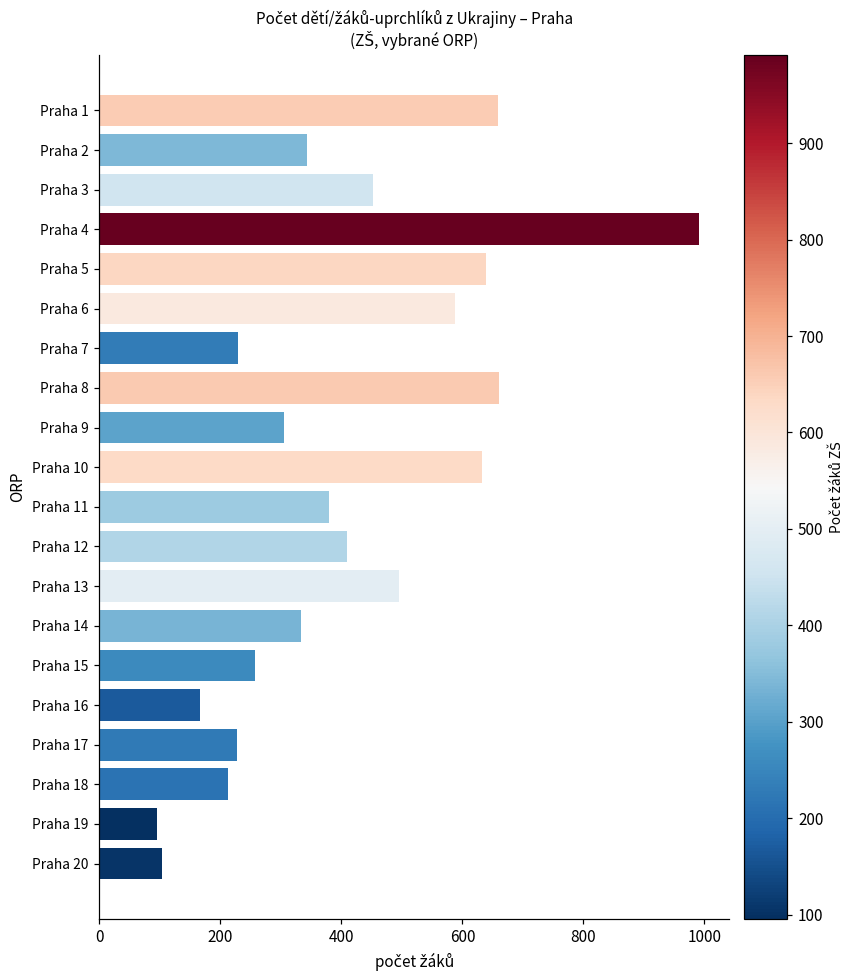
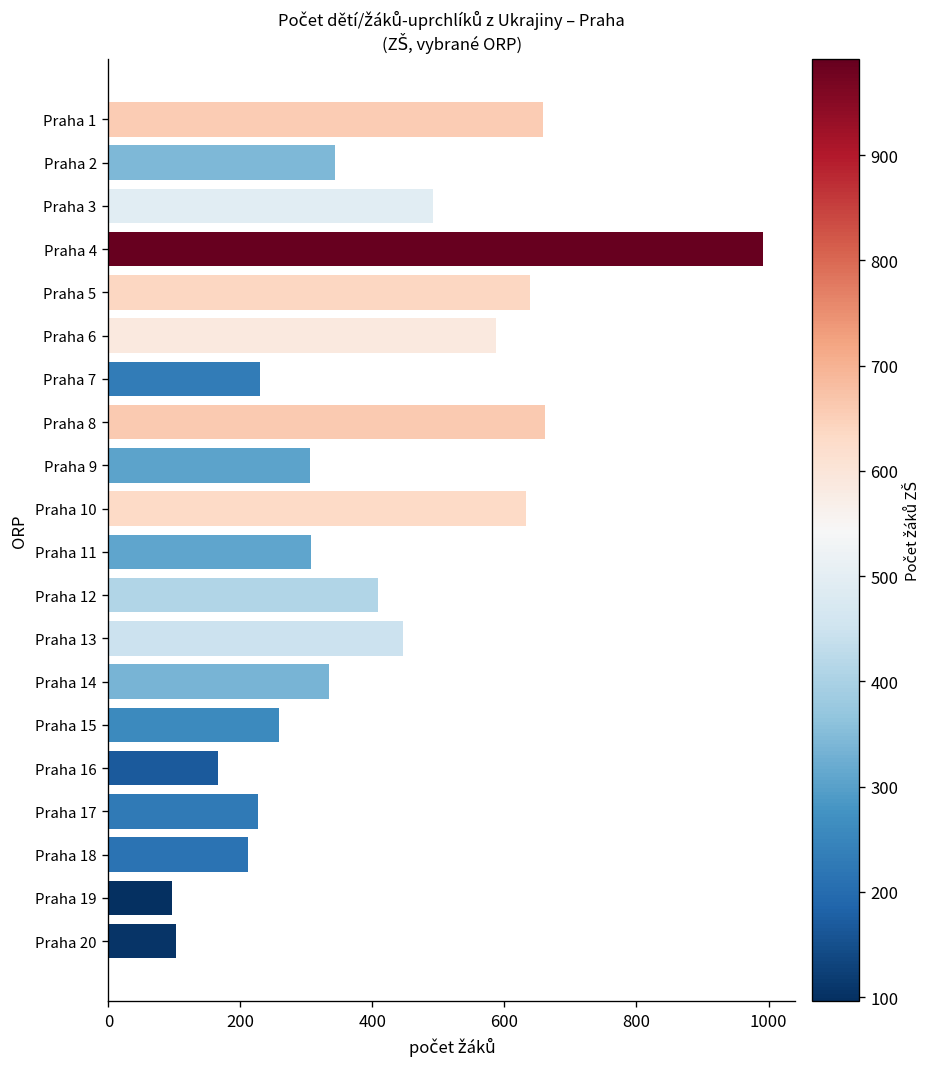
  {
    "Praha 1": 660,
    "Praha 2": 340,
-   "Praha 3": 450,
+   "Praha 3": 490,
    "Praha 4": 990,
    "Praha 5": 640,
    "Praha 6": 590,
    "Praha 7": 230,
    "Praha 8": 660,
    "Praha 9": 310,
    "Praha 10": 630,
-   "Praha 11": 380,
+   "Praha 11": 310,
    "Praha 12": 410,
-   "Praha 13": 500,
+   "Praha 13": 450,
    "Praha 14": 330,
    "Praha 15": 260,
    "Praha 16": 170,
    "Praha 17": 230,
    "Praha 18": 210,
    "Praha 19": 100,
    "Praha 20": 100
  }
